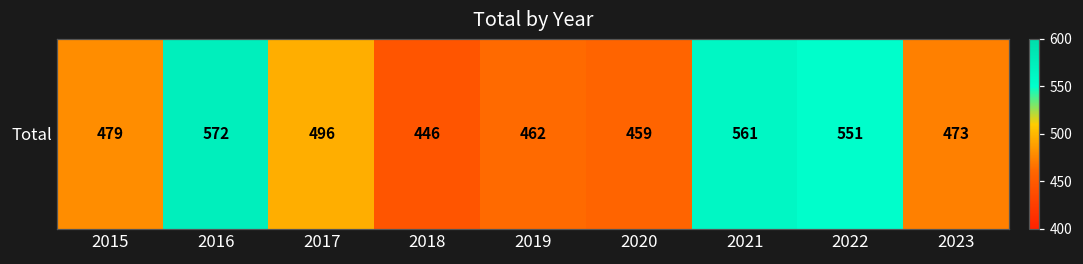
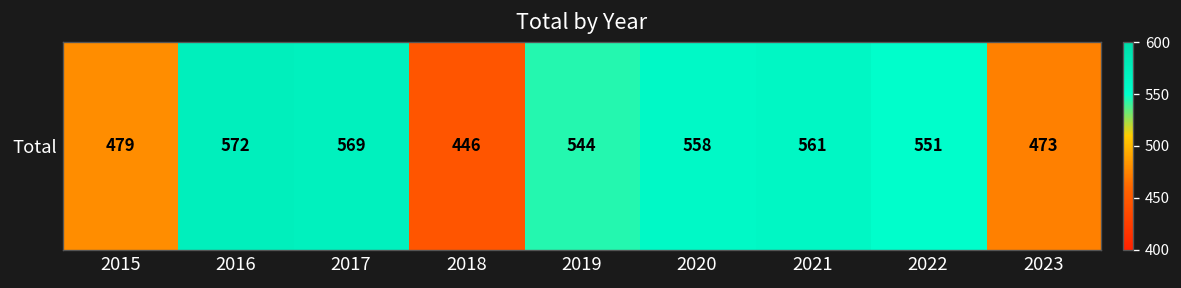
  {
    "Total": {
      "2015": 479,
      "2016": 572,
-     "2017": 496,
+     "2017": 569,
      "2018": 446,
-     "2019": 462,
-     "2020": 459,
+     "2019": 544,
+     "2020": 558,
      "2021": 561,
      "2022": 551,
      "2023": 473
    }
  }
